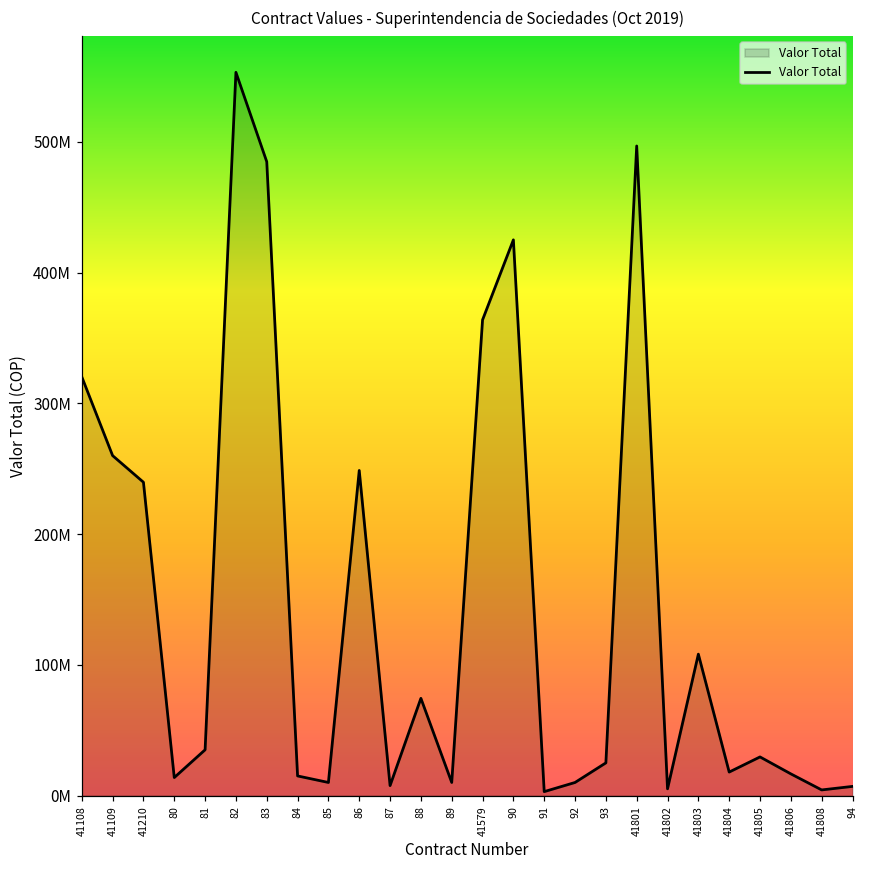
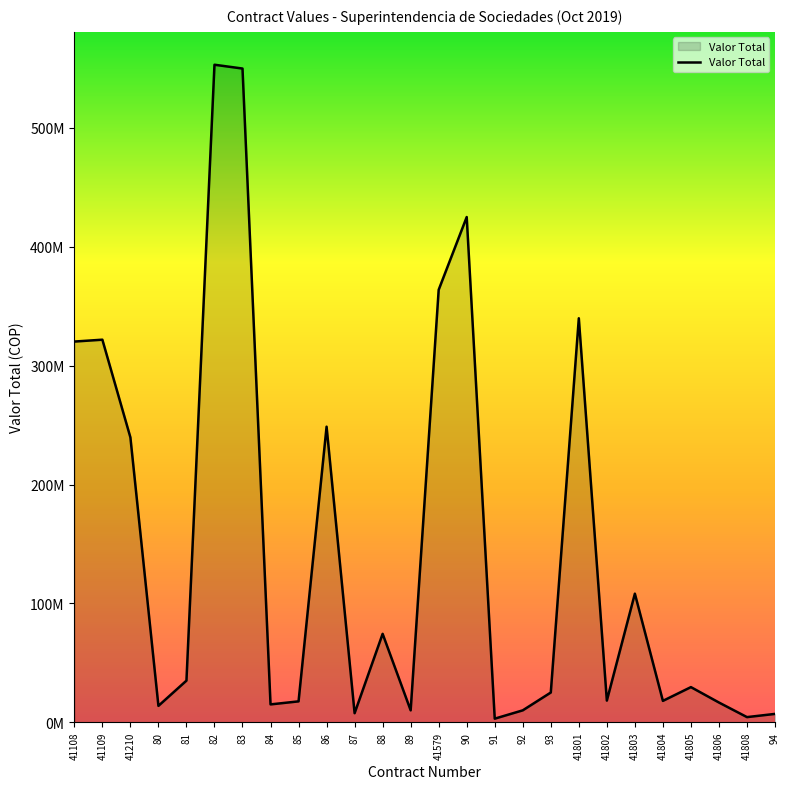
  {
    "41108": 320000000,
-   "41109": 260000000,
+   "41109": 322000000,
    "41210": 240000000,
    "80": 14000000,
    "81": 35000000,
    "82": 553000000,
-   "83": 485000000,
+   "83": 550000000,
    "84": 15000000,
-   "85": 10000000,
+   "85": 18000000,
    "86": 249000000,
    "87": 8000000,
    "88": 74000000,
    "89": 10000000,
    "41579": 364000000,
    "90": 425000000,
    "91": 3000000,
    "92": 10000000,
    "93": 25000000,
-   "41801": 497000000,
-   "41802": 5000000,
+   "41801": 340000000,
+   "41802": 18000000,
    "41803": 108000000,
    "41804": 18000000,
    "41805": 30000000,
    "41806": 17000000,
    "41808": 4000000,
    "94": 7000000
  }
